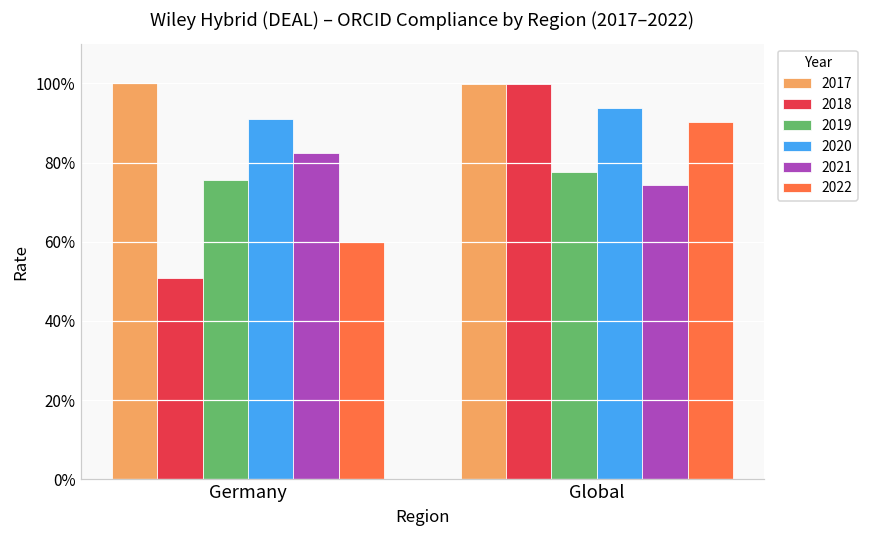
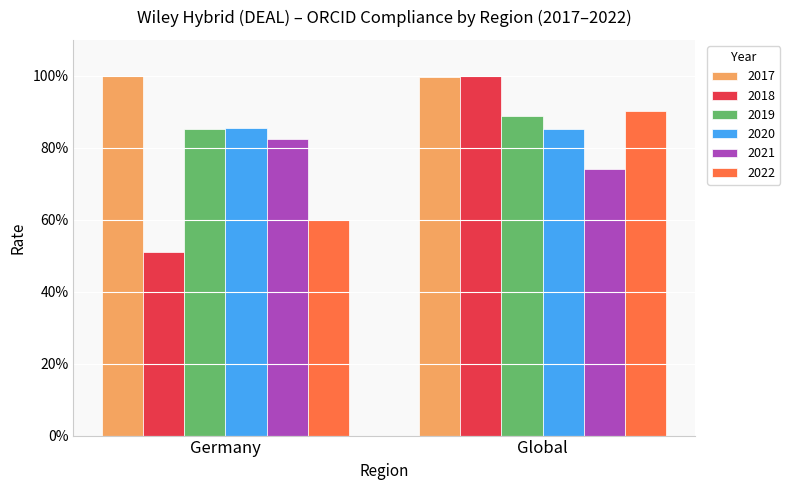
  {
    "2017": {
      "Germany": "100%",
      "Global": "100%"
    },
    "2018": {
      "Germany": "51%",
      "Global": "100%"
    },
    "2019": {
-     "Germany": "76%",
-     "Global": "78%"
+     "Germany": "85%",
+     "Global": "89%"
    },
    "2020": {
-     "Germany": "91%",
-     "Global": "94%"
+     "Germany": "85%",
+     "Global": "85%"
    },
    "2021": {
      "Germany": "83%",
      "Global": "74%"
    },
    "2022": {
      "Germany": "60%",
      "Global": "90%"
    }
  }
